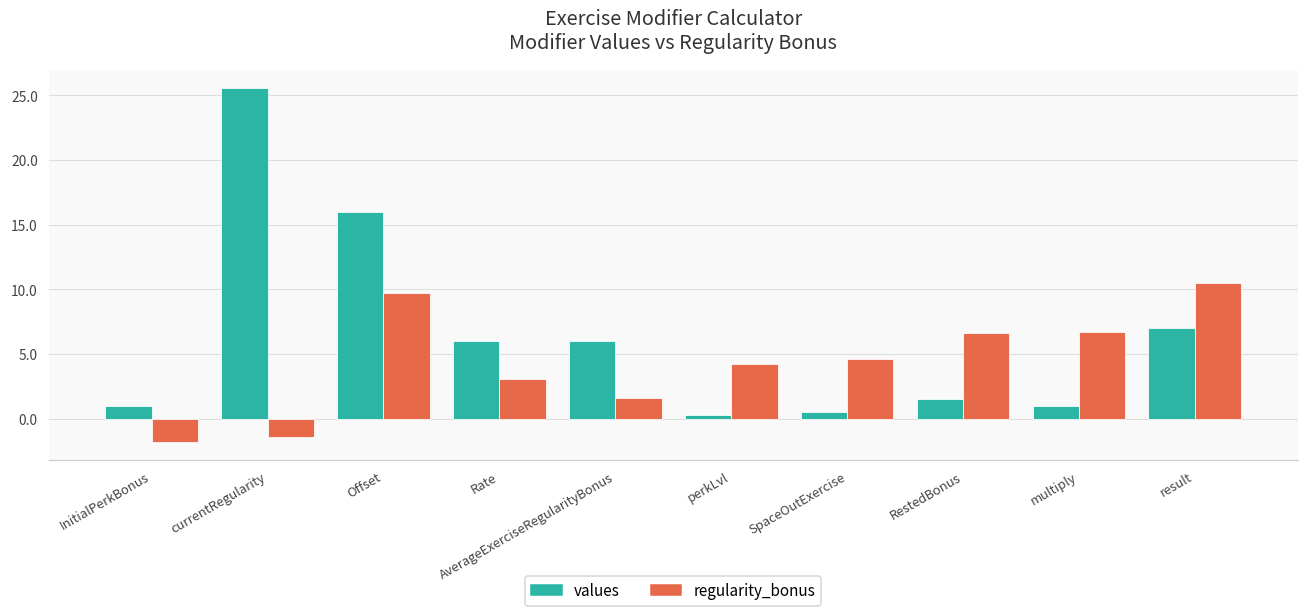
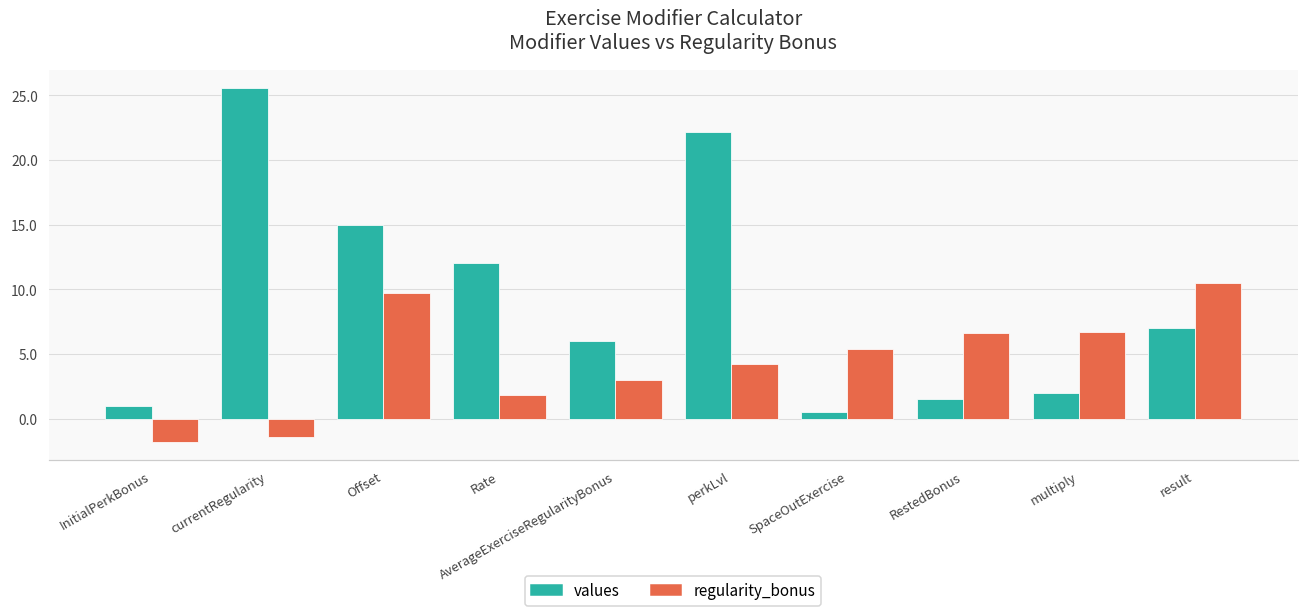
  {
    "values": {
      "InitialPerkBonus": 1.0,
      "currentRegularity": 25.6,
-     "Offset": 16,
-     "Rate": 6,
+     "Offset": 15,
+     "Rate": 12,
      "AverageExerciseRegularityBonus": 6.0,
-     "perkLvl": 0.3,
+     "perkLvl": 22.2,
      "SpaceOutExercise": 0.5,
      "RestedBonus": 1.5,
-     "multiply": 1,
+     "multiply": 2,
      "result": 7.0
    },
    "regularity_bonus": {
      "InitialPerkBonus": -1.8,
      "currentRegularity": -1.4,
      "Offset": 9.7,
-     "Rate": 3.1,
-     "AverageExerciseRegularityBonus": 1.6,
+     "Rate": 1.8,
+     "AverageExerciseRegularityBonus": 3.0,
      "perkLvl": 4.2,
-     "SpaceOutExercise": 4.6,
+     "SpaceOutExercise": 5.4,
      "RestedBonus": 6.6,
      "multiply": 6.7,
      "result": 10.5
    }
  }
